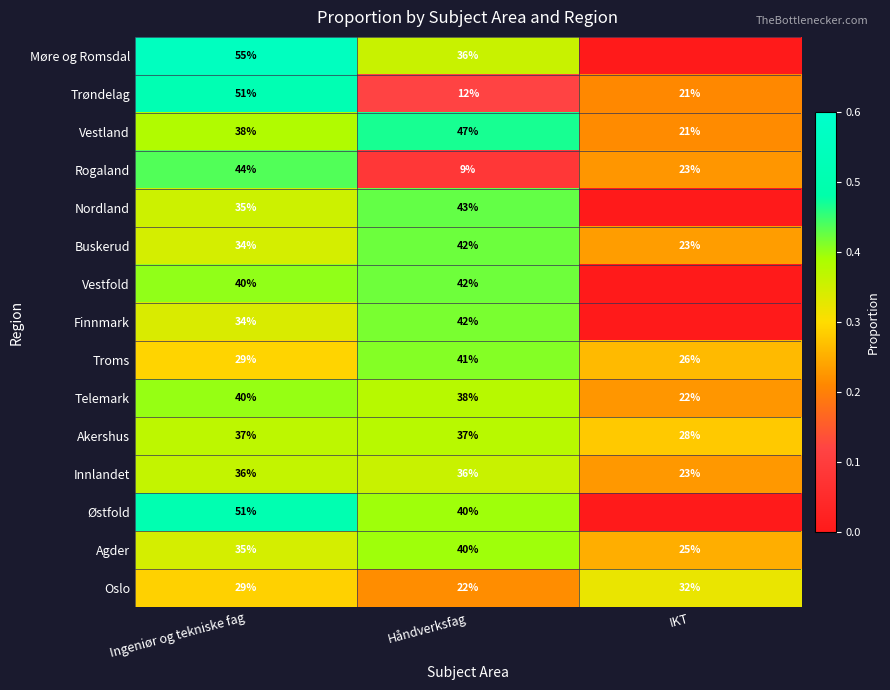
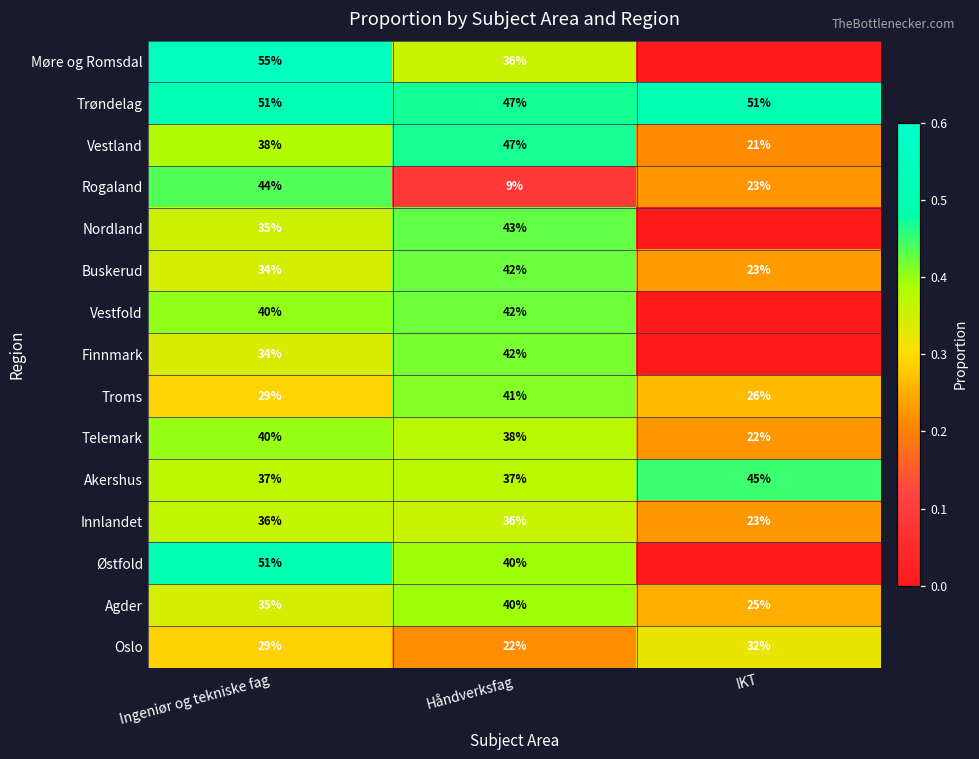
  {
    "Møre og Romsdal": {
      "Ingeniør og tekniske fag": "55%",
      "Håndverksfag": "36%"
    },
    "Trøndelag": {
      "Ingeniør og tekniske fag": "51%",
-     "Håndverksfag": "12%",
-     "IKT": "21%"
+     "Håndverksfag": "47%",
+     "IKT": "51%"
    },
    "Vestland": {
      "Ingeniør og tekniske fag": "38%",
      "Håndverksfag": "47%",
      "IKT": "21%"
    },
    "Rogaland": {
      "Ingeniør og tekniske fag": "44%",
      "Håndverksfag": "9%",
      "IKT": "23%"
    },
    "Nordland": {
      "Ingeniør og tekniske fag": "35%",
      "Håndverksfag": "43%"
    },
    "Buskerud": {
      "Ingeniør og tekniske fag": "34%",
      "Håndverksfag": "42%",
      "IKT": "23%"
    },
    "Vestfold": {
      "Ingeniør og tekniske fag": "40%",
      "Håndverksfag": "42%"
    },
    "Finnmark": {
      "Ingeniør og tekniske fag": "34%",
      "Håndverksfag": "42%"
    },
    "Troms": {
      "Ingeniør og tekniske fag": "29%",
      "Håndverksfag": "41%",
      "IKT": "26%"
    },
    "Telemark": {
      "Ingeniør og tekniske fag": "40%",
      "Håndverksfag": "38%",
      "IKT": "22%"
    },
    "Akershus": {
      "Ingeniør og tekniske fag": "37%",
      "Håndverksfag": "37%",
-     "IKT": "28%"
+     "IKT": "45%"
    },
    "Innlandet": {
      "Ingeniør og tekniske fag": "36%",
      "Håndverksfag": "36%",
      "IKT": "23%"
    },
    "Østfold": {
      "Ingeniør og tekniske fag": "51%",
      "Håndverksfag": "40%"
    },
    "Agder": {
      "Ingeniør og tekniske fag": "35%",
      "Håndverksfag": "40%",
      "IKT": "25%"
    },
    "Oslo": {
      "Ingeniør og tekniske fag": "29%",
      "Håndverksfag": "22%",
      "IKT": "32%"
    }
  }
